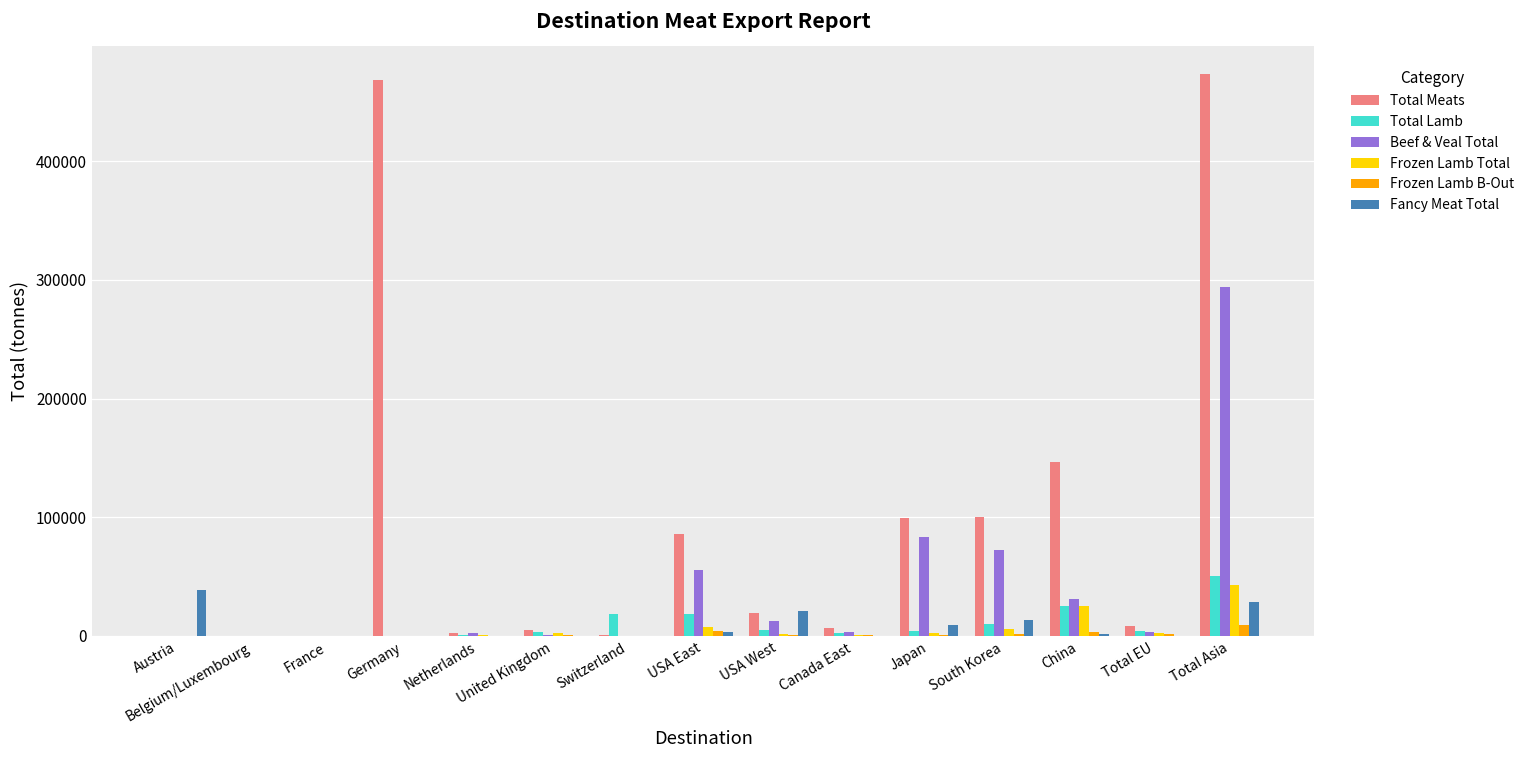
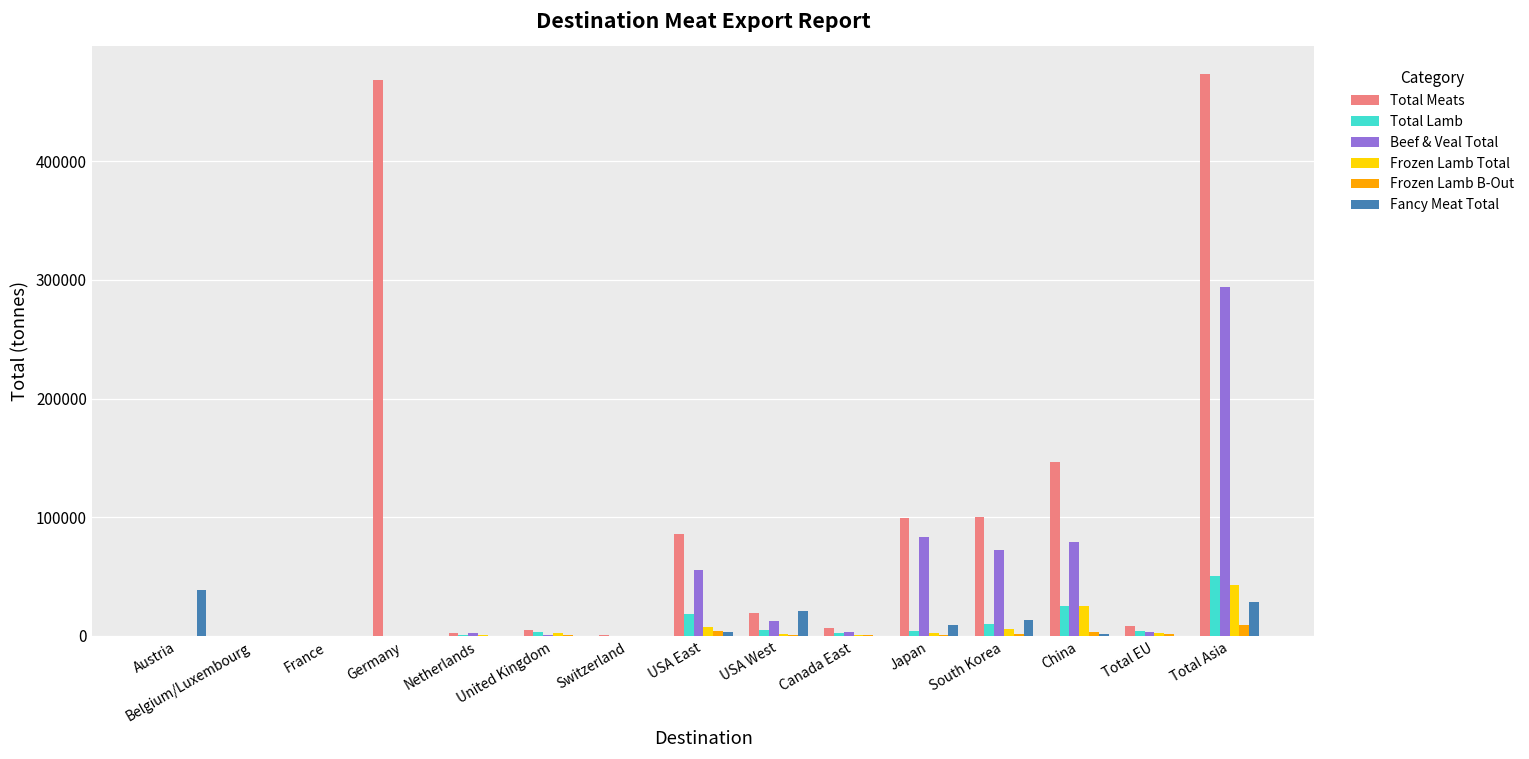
  {
    "Total Meats": {
      "Germany": 469000,
      "Netherlands": 3000,
      "United Kingdom": 5000,
      "USA East": 86000,
      "USA West": 19000,
      "Canada East": 7000,
      "Japan": 99000,
      "South Korea": 100000,
      "China": 146000,
      "Total EU": 9000,
      "Total Asia": 474000
    },
    "Total Lamb": {
      "United Kingdom": 3000,
-     "Switzerland": 18000,
+     "Switzerland": 0,
      "USA East": 18000,
      "USA West": 5000,
      "Canada East": 3000,
      "Japan": 4000,
      "South Korea": 10000,
      "China": 25000,
      "Total EU": 4000,
      "Total Asia": 50000
    },
    "Beef & Veal Total": {
      "Austria": 0,
      "Belgium/Luxembourg": 0,
      "USA East": 56000,
      "USA West": 13000,
      "Canada East": 3000,
      "Japan": 84000,
      "South Korea": 73000,
-     "China": 31000,
+     "China": 79000,
      "Total EU": 3000,
      "Total Asia": 294000
    },
    "Fancy Meat Total": {
      "Austria": 39000,
      "Belgium/Luxembourg": 0,
      "Switzerland": 0,
      "USA East": 3000,
      "USA West": 21000,
      "Japan": 9000,
      "South Korea": 14000,
      "Total Asia": 29000
    }
  }
